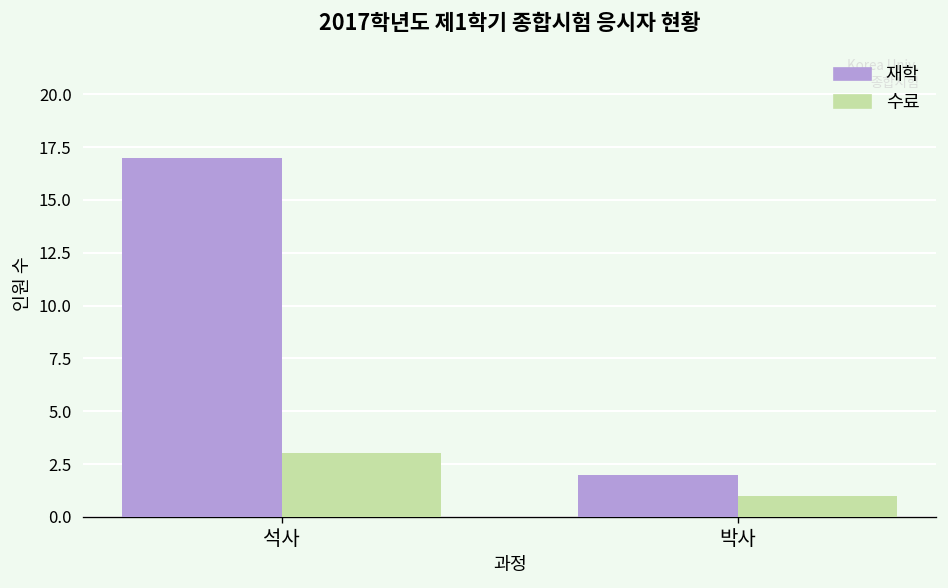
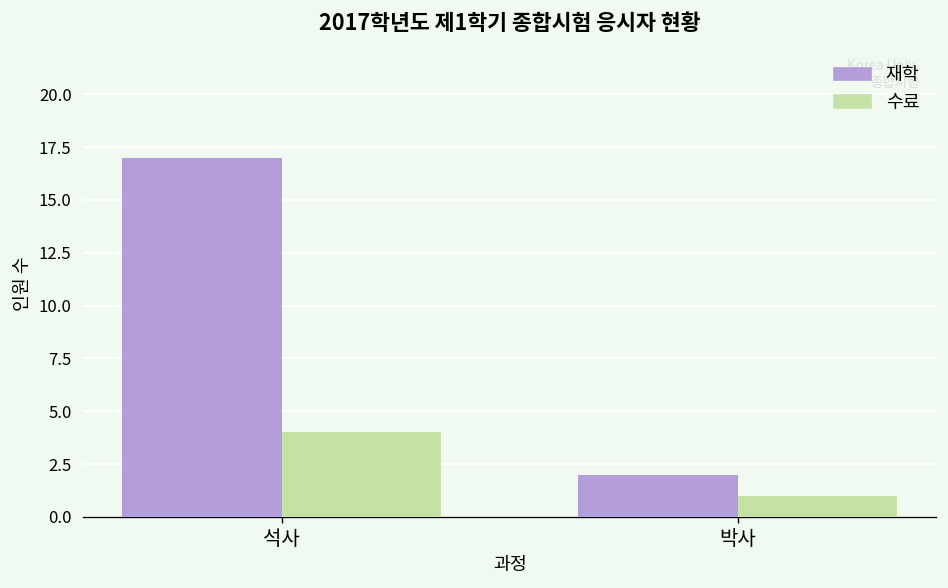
  {
    "재학": {
      "석사": 17,
      "박사": 2
    },
    "수료": {
-     "석사": 3,
+     "석사": 4,
      "박사": 1
    }
  }
